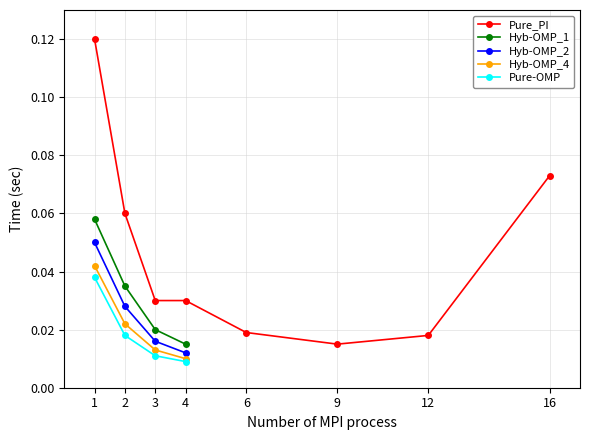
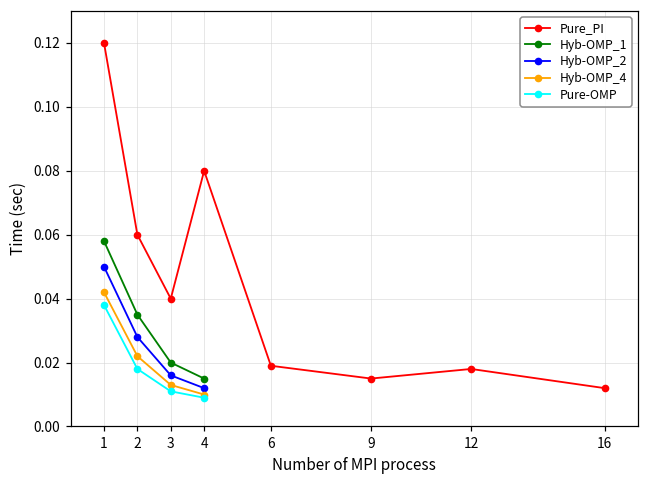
  {
    "Pure_PI": {
      "1": 0.120,
      "2": 0.060,
-     "3": 0.03,
-     "4": 0.03,
+     "3": 0.04,
+     "4": 0.08,
      "6": 0.019,
      "9": 0.015,
      "12": 0.018,
-     "16": 0.073
+     "16": 0.012
    },
    "Hyb-OMP_1": {
      "1": 0.058,
      "2": 0.035,
      "3": 0.020,
      "4": 0.015
    },
    "Hyb-OMP_2": {
      "1": 0.050,
      "2": 0.028,
      "3": 0.016,
      "4": 0.012
    },
    "Hyb-OMP_4": {
      "1": 0.042,
      "2": 0.022,
      "3": 0.013,
      "4": 0.010
    },
    "Pure-OMP": {
      "1": 0.038,
      "2": 0.018,
      "3": 0.011,
      "4": 0.009
    }
  }
